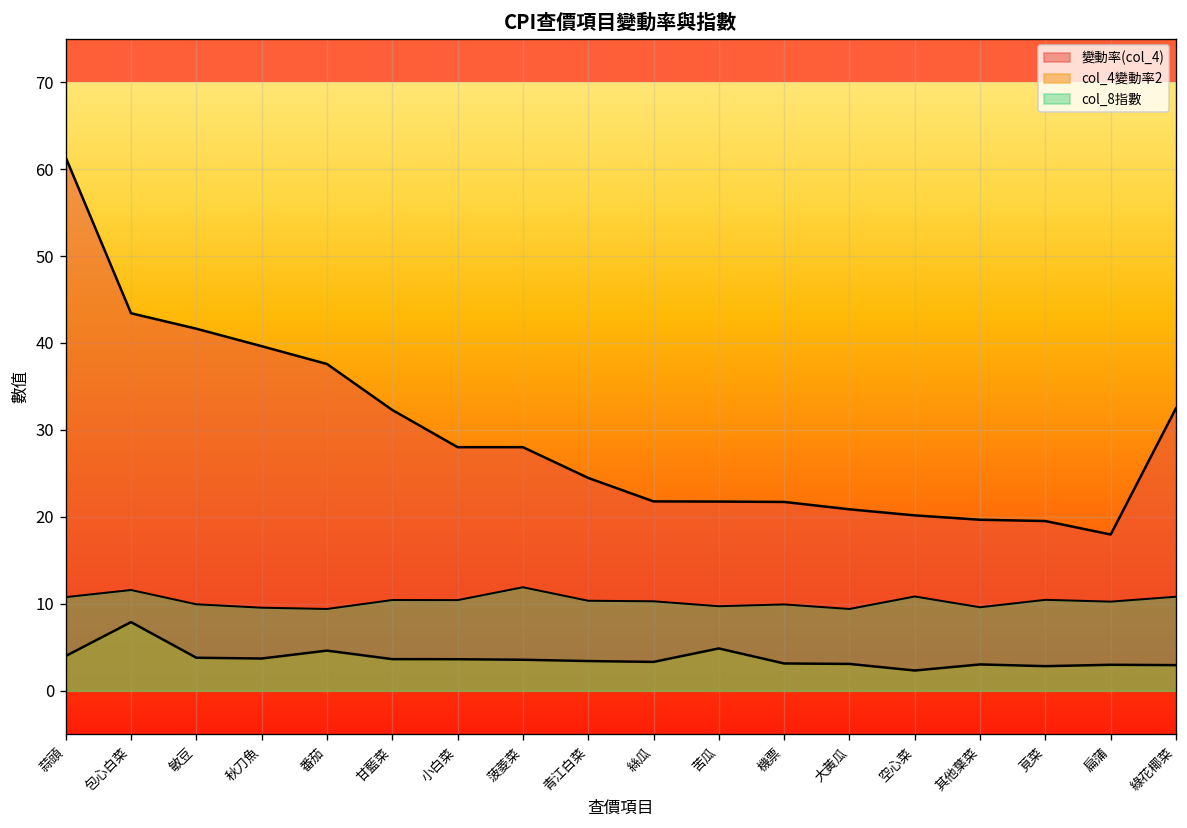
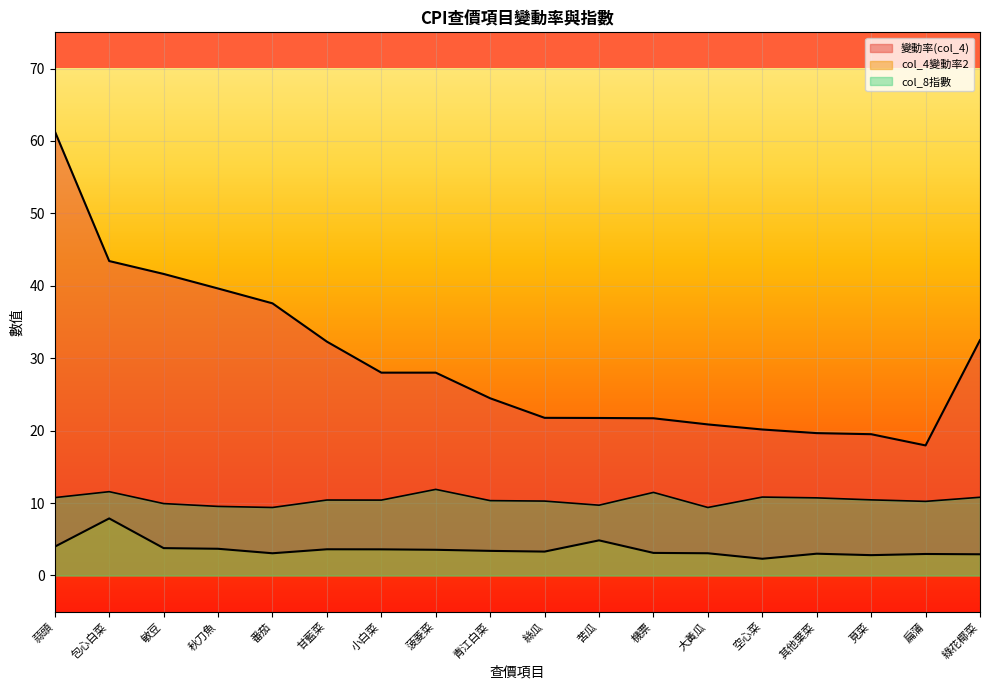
  {
    "變動率(col_4)": {
      "蒜頭": 61,
      "包心白菜": 43,
      "敏豆": 42,
      "秋刀魚": 40,
      "番茄": 38,
      "甘藍菜": 32,
      "小白菜": 28,
      "菠菱菜": 28,
      "青江白菜": 24,
      "絲瓜": 22,
      "苦瓜": 22,
      "機票": 22,
      "大黃瓜": 21,
      "空心菜": 20,
      "其他葉菜": 20,
      "莧菜": 20,
      "扁蒲": 18,
      "綠花椰菜": 33
    },
    "col_4變動率2": {
      "蒜頭": 4,
      "包心白菜": 8,
      "敏豆": 4,
      "秋刀魚": 4,
-     "番茄": 5,
+     "番茄": 3,
      "甘藍菜": 4,
      "小白菜": 4,
      "菠菱菜": 4,
      "青江白菜": 3,
      "絲瓜": 3,
      "苦瓜": 5,
      "機票": 3,
      "大黃瓜": 3,
      "空心菜": 2,
      "其他葉菜": 3,
      "莧菜": 3,
      "扁蒲": 3,
      "綠花椰菜": 3
    },
    "col_8指數": {
      "蒜頭": 11,
      "包心白菜": 12,
      "敏豆": 10,
      "秋刀魚": 10,
      "番茄": 9,
      "甘藍菜": 10,
      "小白菜": 10,
      "菠菱菜": 12,
      "青江白菜": 10,
      "絲瓜": 10,
      "苦瓜": 10,
-     "機票": 10,
+     "機票": 11,
      "大黃瓜": 9,
      "空心菜": 11,
-     "其他葉菜": 10,
+     "其他葉菜": 11,
      "莧菜": 10,
      "扁蒲": 10,
      "綠花椰菜": 11
    }
  }
